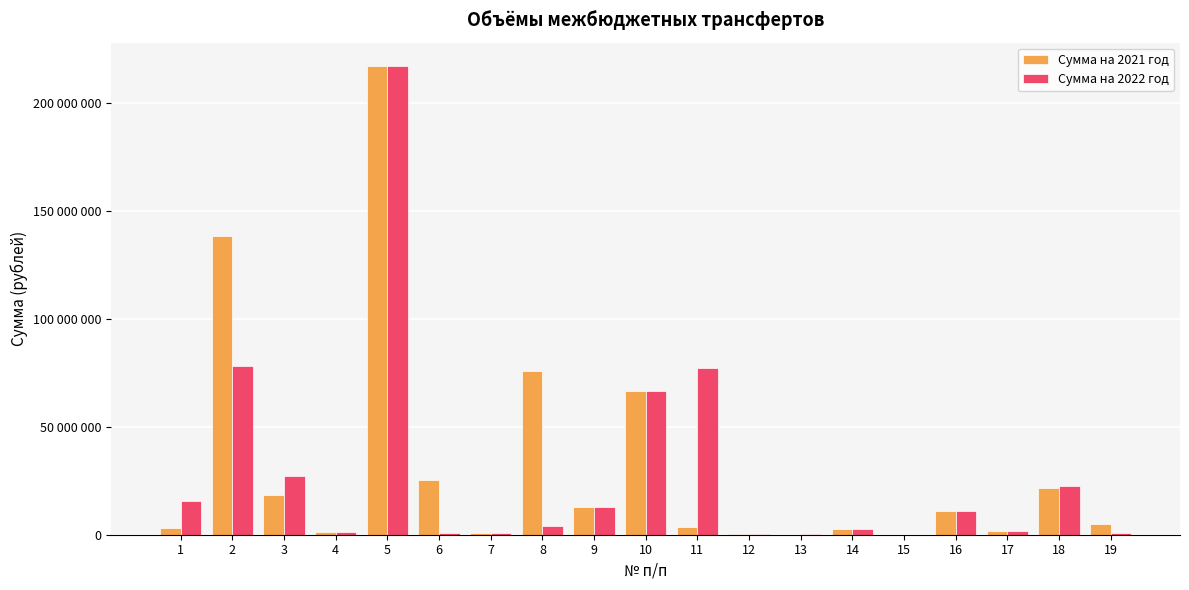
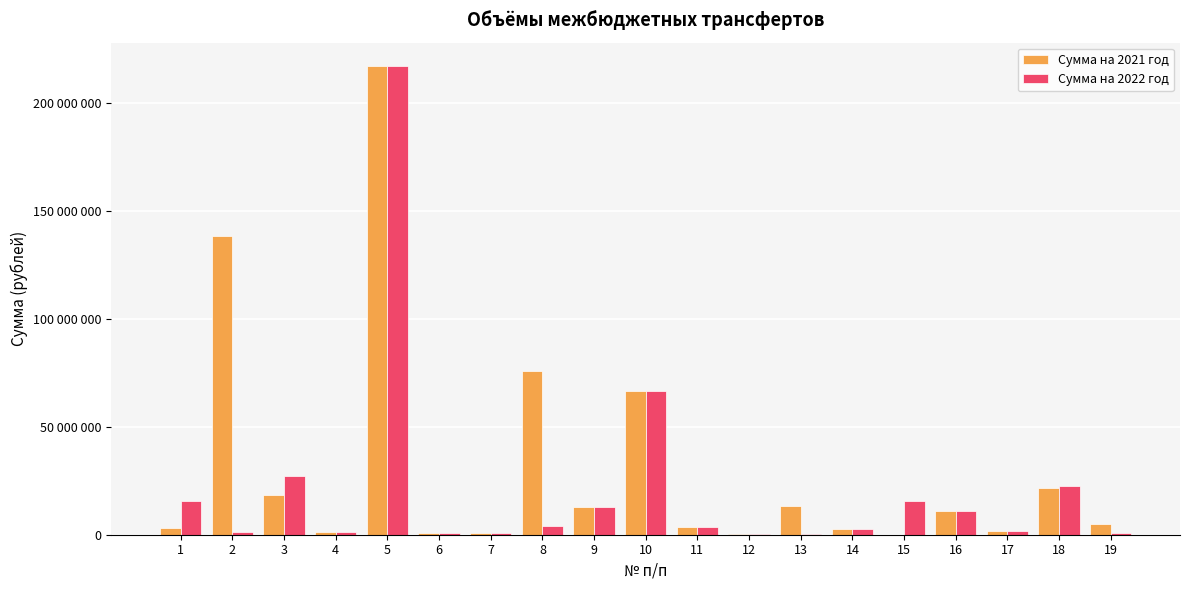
  {
    "Сумма на 2021 год": {
      "1": 3000000,
      "2": 138000000,
      "3": 18000000,
      "4": 1000000,
      "5": 217000000,
-     "6": 26000000,
+     "6": 1000000,
      "8": 76000000,
      "9": 13000000,
      "10": 67000000,
      "11": 3000000,
-     "13": 0,
+     "13": 13000000,
      "14": 3000000,
      "16": 11000000,
      "17": 2000000,
      "18": 22000000,
      "19": 5000000
    },
    "Сумма на 2022 год": {
      "1": 16000000,
-     "2": 78000000,
+     "2": 1000000,
      "3": 27000000,
      "4": 1000000,
      "5": 217000000,
      "8": 4000000,
      "9": 13000000,
      "10": 67000000,
-     "11": 77000000,
+     "11": 3000000,
      "14": 3000000,
-     "15": 0,
+     "15": 16000000,
      "16": 11000000,
      "17": 2000000,
      "18": 22000000
    }
  }
